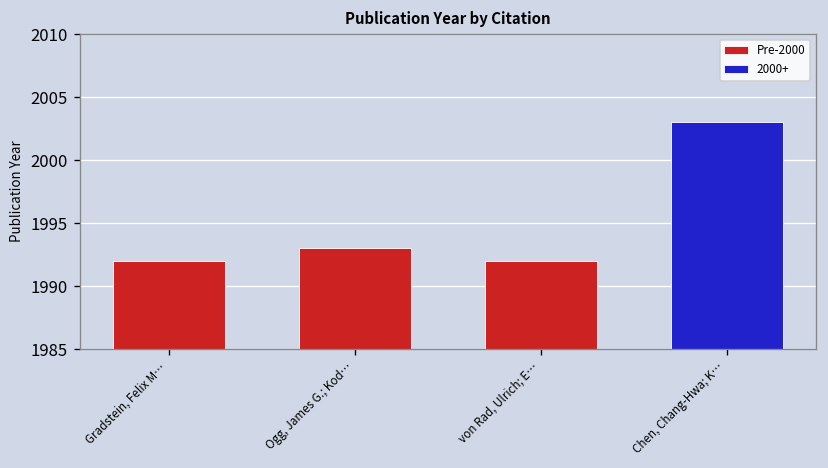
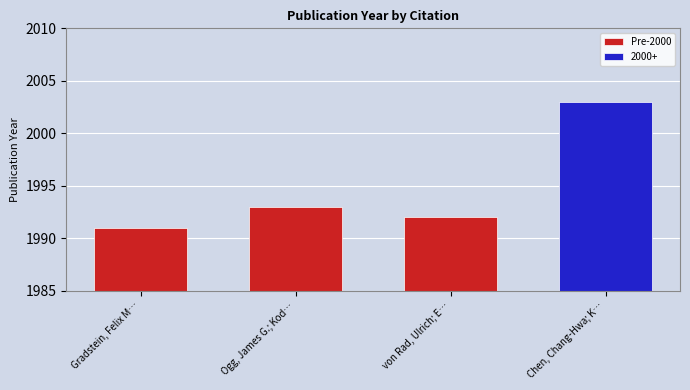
  {
    "Pre-2000": {
-     "Gradstein, Felix M…": 1992,
+     "Gradstein, Felix M…": 1991,
      "Ogg, James G.; Kod…": 1993,
      "von Rad, Ulrich; E…": 1992
    },
    "2000+": {
      "Chen, Chang-Hwa; K…": 2003
    }
  }
